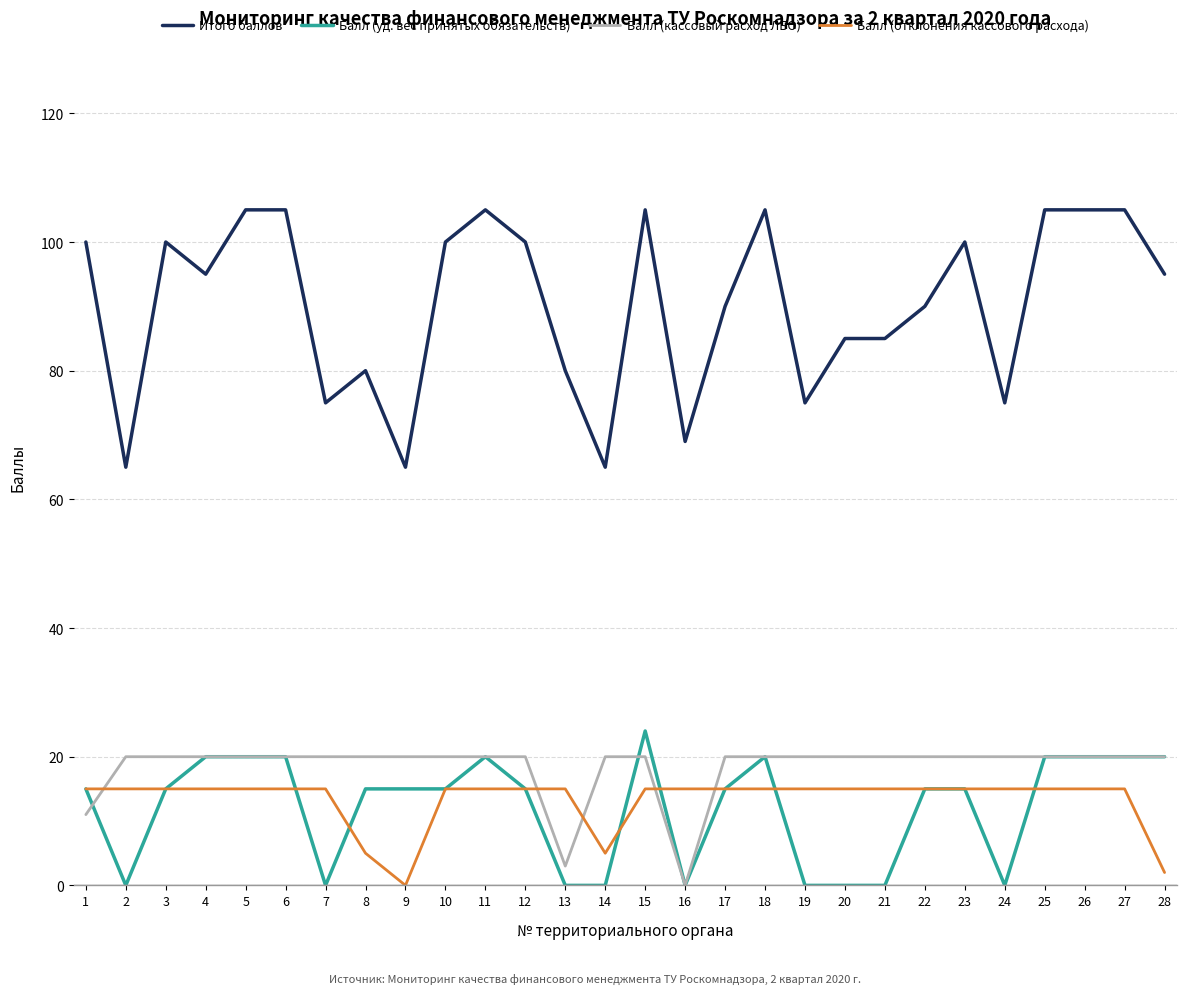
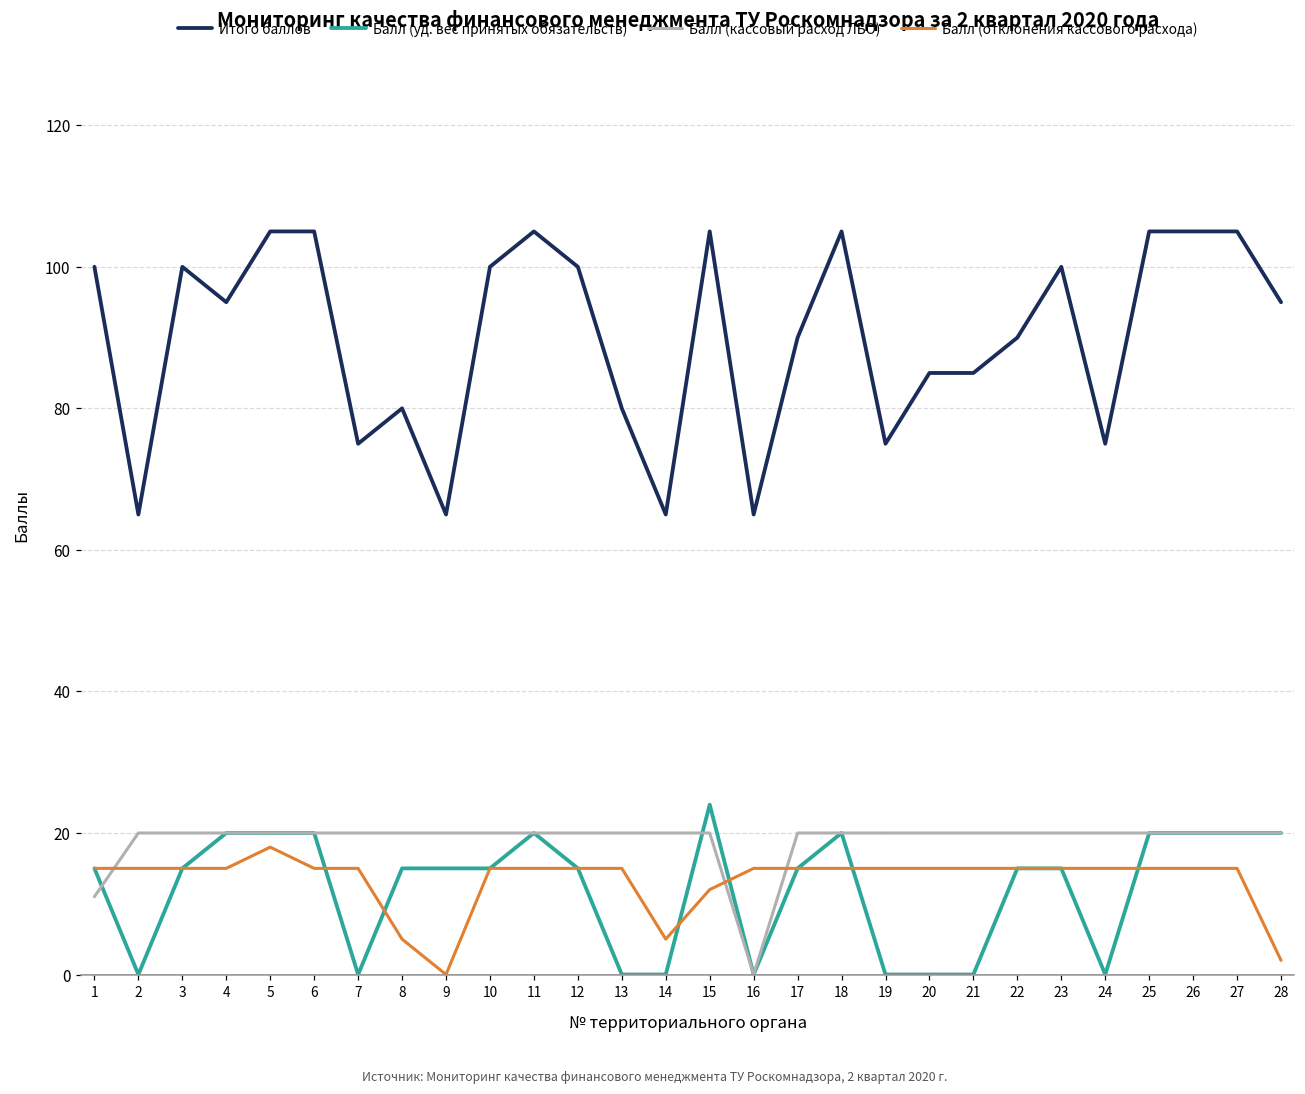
  {
    "Итого баллов": {
      "1": 100,
      "2": 65,
      "3": 100,
      "4": 95,
      "5": 105,
      "6": 105,
      "7": 75,
      "8": 80,
      "9": 65,
      "10": 100,
      "11": 105,
      "12": 100,
      "13": 80,
      "14": 65,
      "15": 105,
-     "16": 69,
+     "16": 65,
      "17": 90,
      "18": 105,
      "19": 75,
      "20": 85,
      "21": 85,
      "22": 90,
      "23": 100,
      "24": 75,
      "25": 105,
      "26": 105,
      "27": 105,
      "28": 95
    },
    "Балл (уд. вес принятых обязательств)": {
      "2": 0,
      "7": 0,
      "8": 15,
      "9": 15,
      "13": 0,
      "14": 0,
      "15": 24,
      "19": 0,
      "20": 0,
      "21": 0,
      "24": 0
    },
    "Балл (кассовый расход ЛБО)": {
      "1": 11,
      "2": 20,
      "3": 20,
      "7": 20,
      "8": 20,
      "9": 20,
      "10": 20,
      "12": 20,
-     "13": 3,
+     "13": 20,
      "14": 20,
      "15": 20,
      "17": 20,
      "19": 20,
      "20": 20,
      "21": 20,
      "22": 20,
      "23": 20,
      "24": 20
    },
    "Балл (отклонения кассового расхода)": {
      "2": 15,
      "4": 15,
-     "5": 15,
+     "5": 18,
      "6": 15,
      "7": 15,
      "8": 5,
      "9": 0,
      "11": 15,
      "13": 15,
      "14": 5,
-     "15": 15,
+     "15": 12,
      "16": 15,
      "18": 15,
      "19": 15,
      "20": 15,
      "21": 15,
      "24": 15,
      "25": 15,
      "26": 15,
      "27": 15,
      "28": 2
    }
  }
